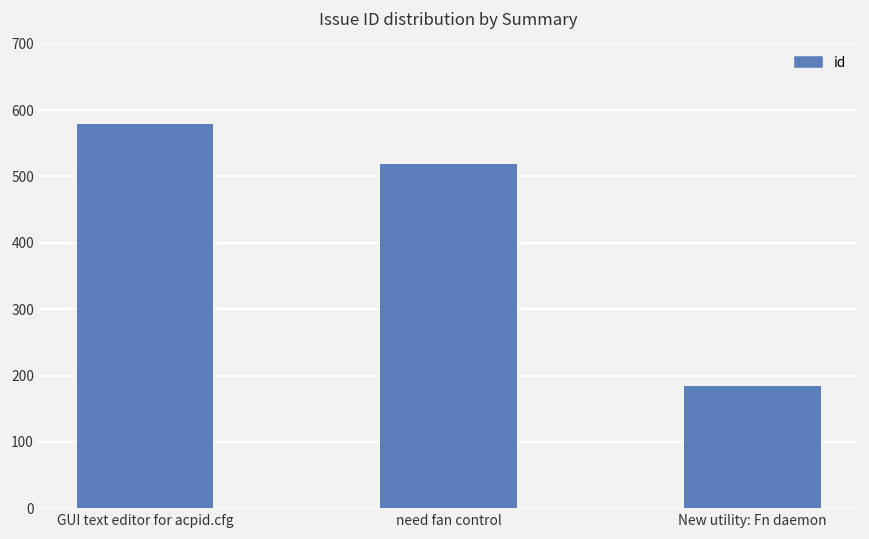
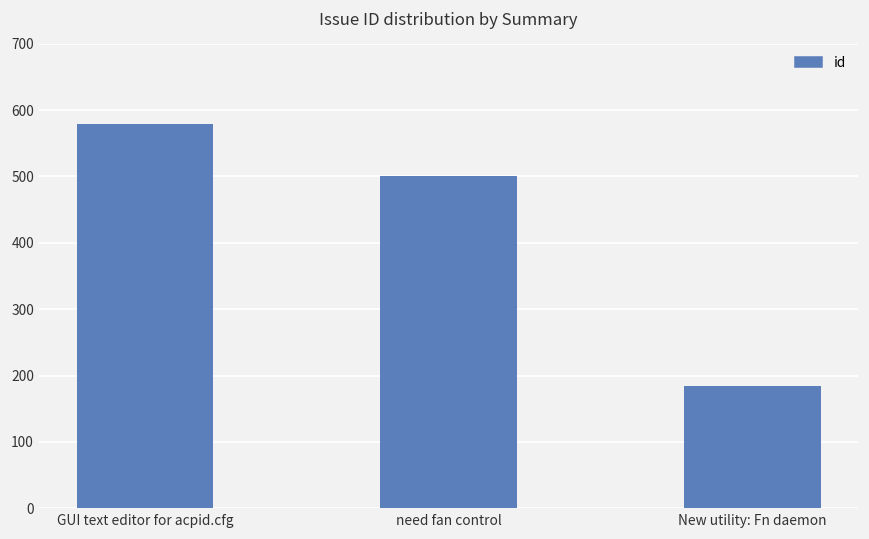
  {
    "GUI text editor for acpid.cfg": 580,
-   "need fan control": 520,
+   "need fan control": 500,
    "New utility: Fn daemon": 190
  }
